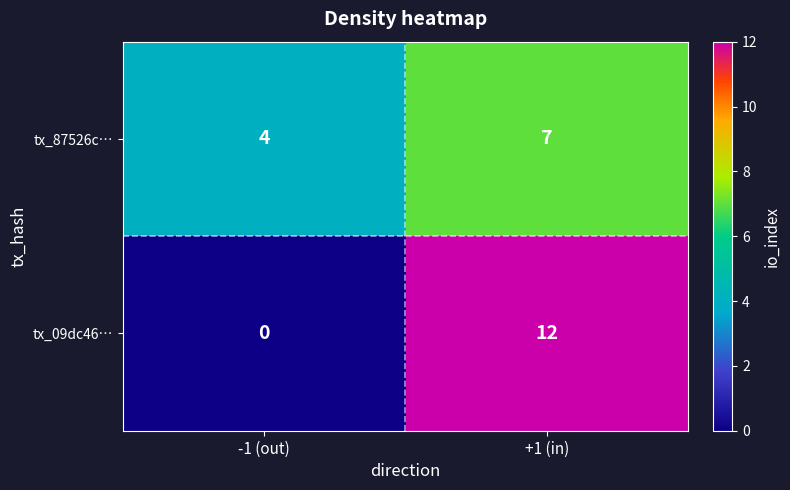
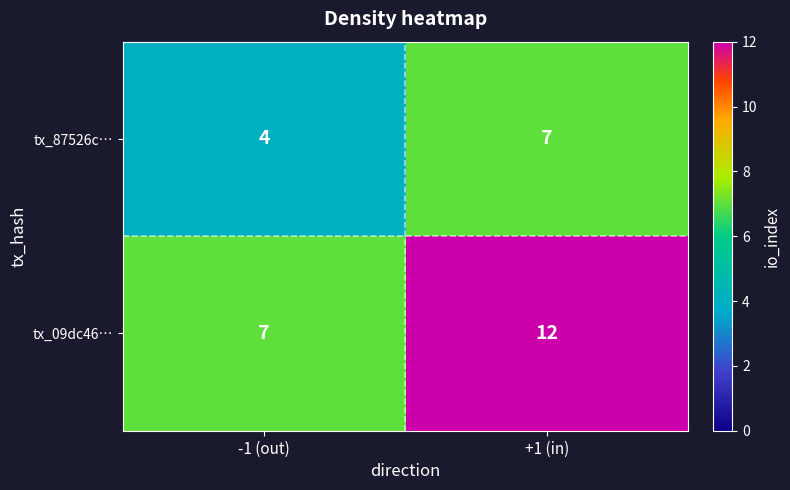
  {
    "tx_87526c…": {
      "-1 (out)": 4,
      "+1 (in)": 7
    },
    "tx_09dc46…": {
-     "-1 (out)": 0,
+     "-1 (out)": 7,
      "+1 (in)": 12
    }
  }
